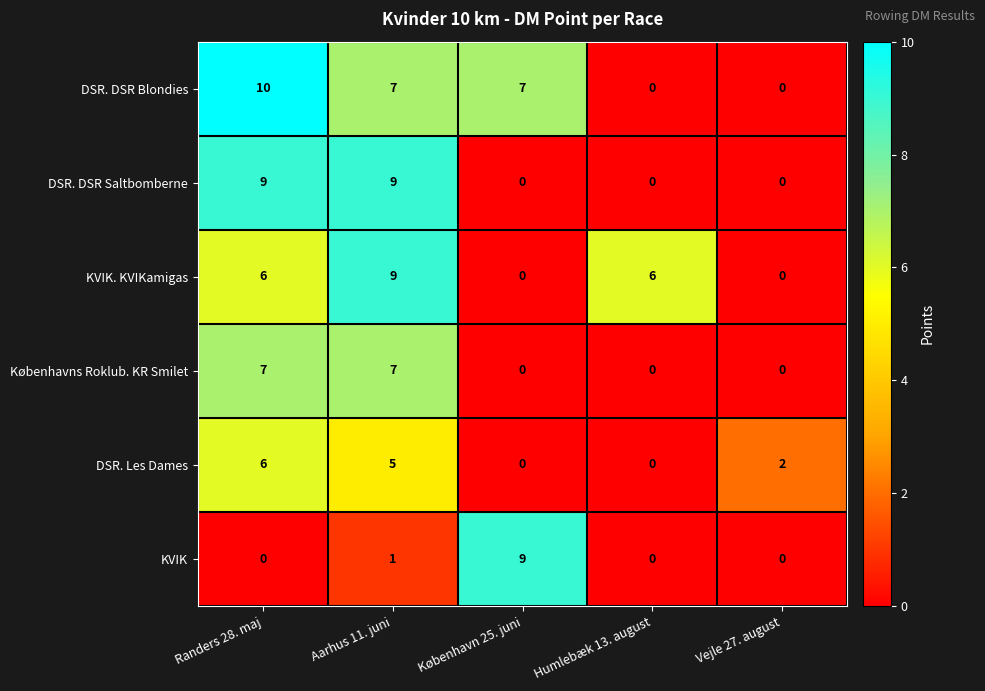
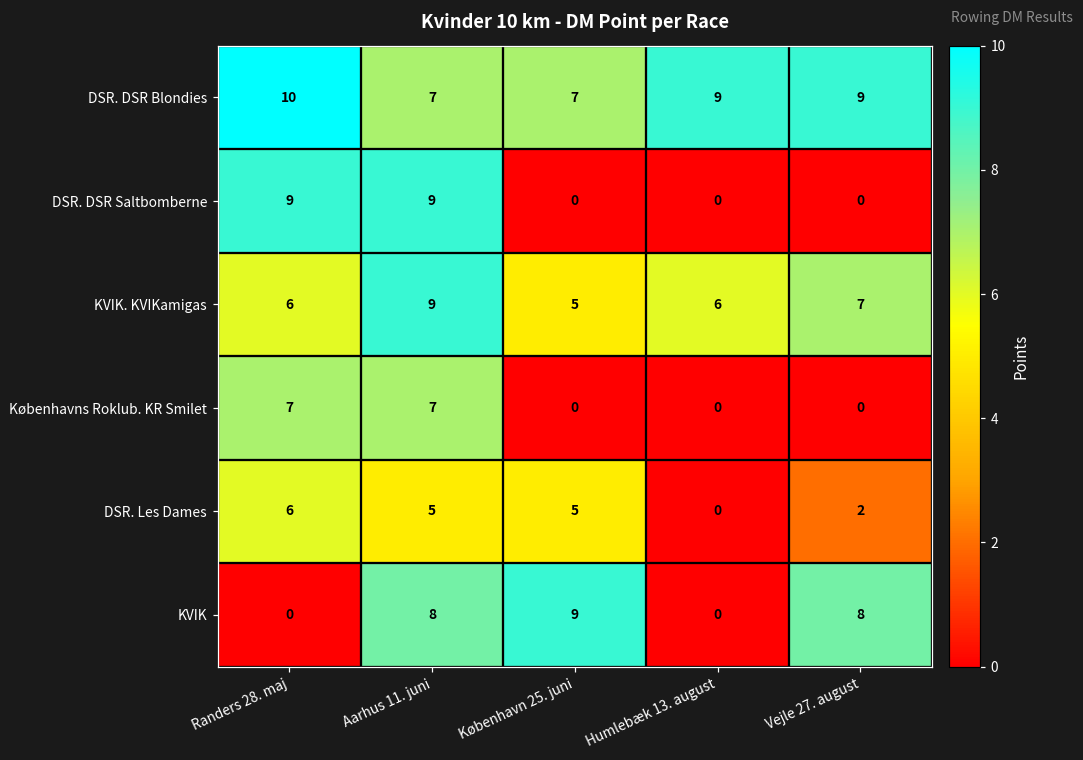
  {
    "DSR. DSR Blondies": {
      "Randers 28. maj": 10,
      "Aarhus 11. juni": 7,
      "København 25. juni": 7,
-     "Humlebæk 13. august": 0,
-     "Vejle 27. august": 0
+     "Humlebæk 13. august": 9,
+     "Vejle 27. august": 9
    },
    "DSR. DSR Saltbomberne": {
      "Randers 28. maj": 9,
      "Aarhus 11. juni": 9,
      "København 25. juni": 0,
      "Humlebæk 13. august": 0,
      "Vejle 27. august": 0
    },
    "KVIK. KVIKamigas": {
      "Randers 28. maj": 6,
      "Aarhus 11. juni": 9,
-     "København 25. juni": 0,
+     "København 25. juni": 5,
      "Humlebæk 13. august": 6,
-     "Vejle 27. august": 0
+     "Vejle 27. august": 7
    },
    "Københavns Roklub. KR Smilet": {
      "Randers 28. maj": 7,
      "Aarhus 11. juni": 7,
      "København 25. juni": 0,
      "Humlebæk 13. august": 0,
      "Vejle 27. august": 0
    },
    "DSR. Les Dames": {
      "Randers 28. maj": 6,
      "Aarhus 11. juni": 5,
-     "København 25. juni": 0,
+     "København 25. juni": 5,
      "Humlebæk 13. august": 0,
      "Vejle 27. august": 2
    },
    "KVIK": {
      "Randers 28. maj": 0,
-     "Aarhus 11. juni": 1,
+     "Aarhus 11. juni": 8,
      "København 25. juni": 9,
      "Humlebæk 13. august": 0,
-     "Vejle 27. august": 0
+     "Vejle 27. august": 8
    }
  }
